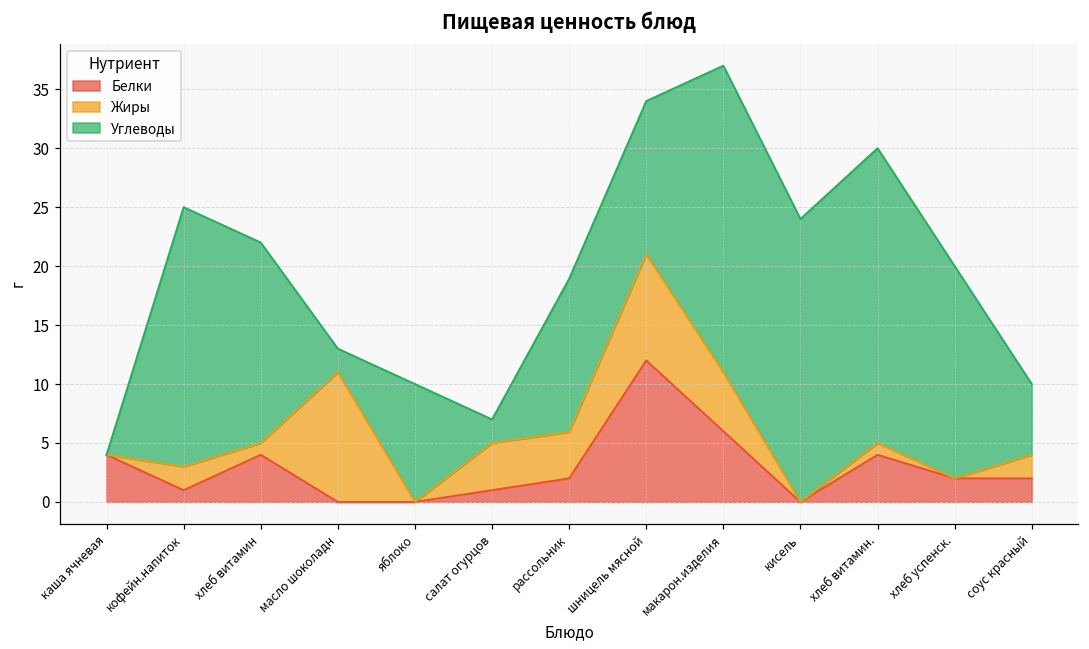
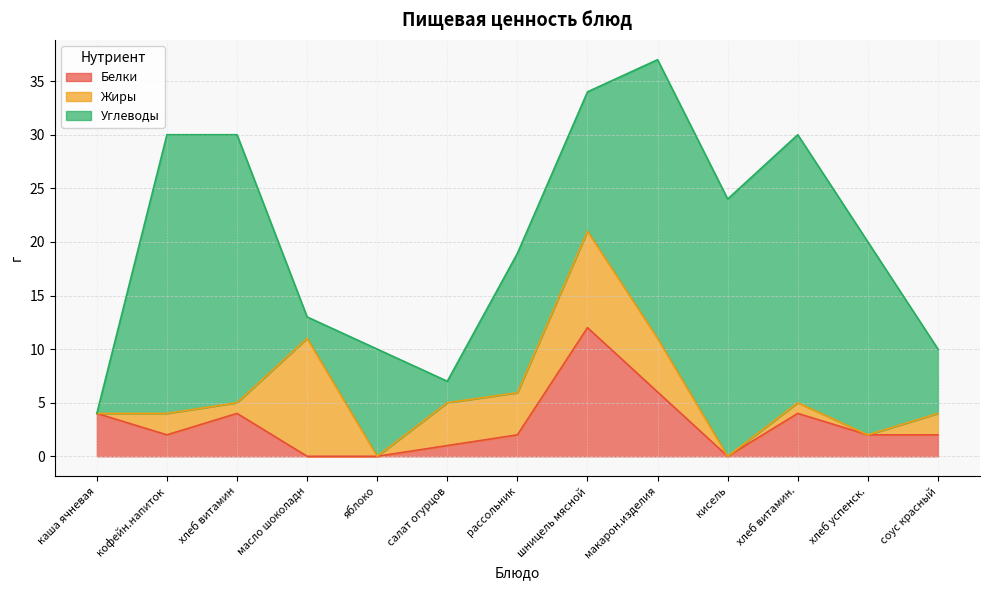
  {
    "Белки": {
-     "кофейн.напиток": 1,
+     "кофейн.напиток": 2,
      "хлеб витамин": 4,
      "масло шоколадн": 0,
      "салат огурцов": 1,
      "рассольник": 2,
      "шницель мясной": 12,
      "макарон.изделия": 6,
      "хлеб витамин.": 4,
      "соус красный": 2
    },
    "Жиры": {
      "кофейн.напиток": 2,
      "хлеб витамин": 1,
      "масло шоколадн": 11,
      "салат огурцов": 4,
      "рассольник": 4,
      "шницель мясной": 9,
      "макарон.изделия": 5,
      "хлеб витамин.": 1,
      "соус красный": 2
    },
    "Углеводы": {
-     "кофейн.напиток": 22,
-     "хлеб витамин": 17,
+     "кофейн.напиток": 26,
+     "хлеб витамин": 25,
      "масло шоколадн": 2,
      "яблоко": 10,
      "салат огурцов": 2,
      "рассольник": 13,
      "шницель мясной": 13,
      "макарон.изделия": 26,
      "кисель": 24,
      "хлеб витамин.": 25,
      "хлеб успенск.": 18,
      "соус красный": 6
    }
  }
